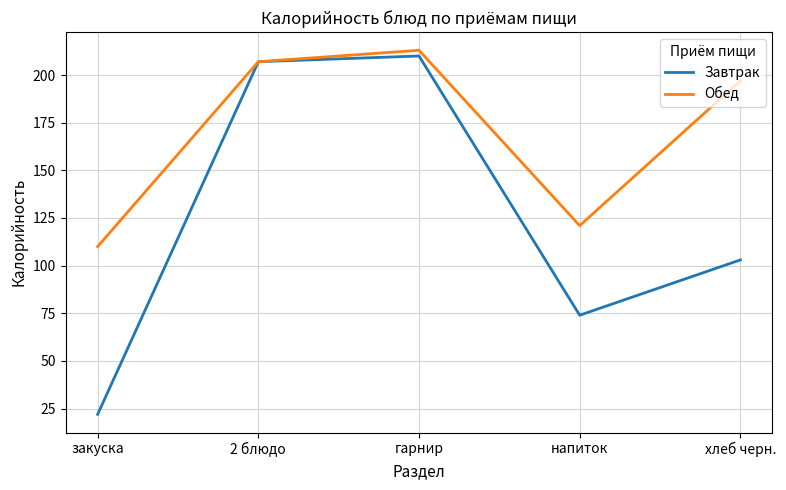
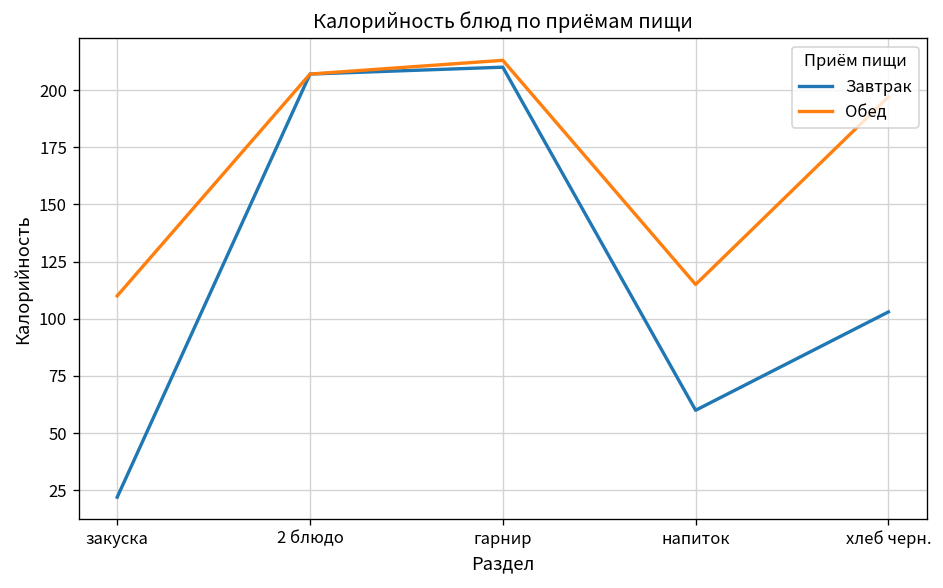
  {
    "Завтрак": {
      "закуска": 22,
      "гарнир": 210,
-     "напиток": 74,
+     "напиток": 60,
      "хлеб черн.": 103
    },
    "Обед": {
      "закуска": 110,
      "гарнир": 213,
-     "напиток": 121
+     "напиток": 115
    }
  }
